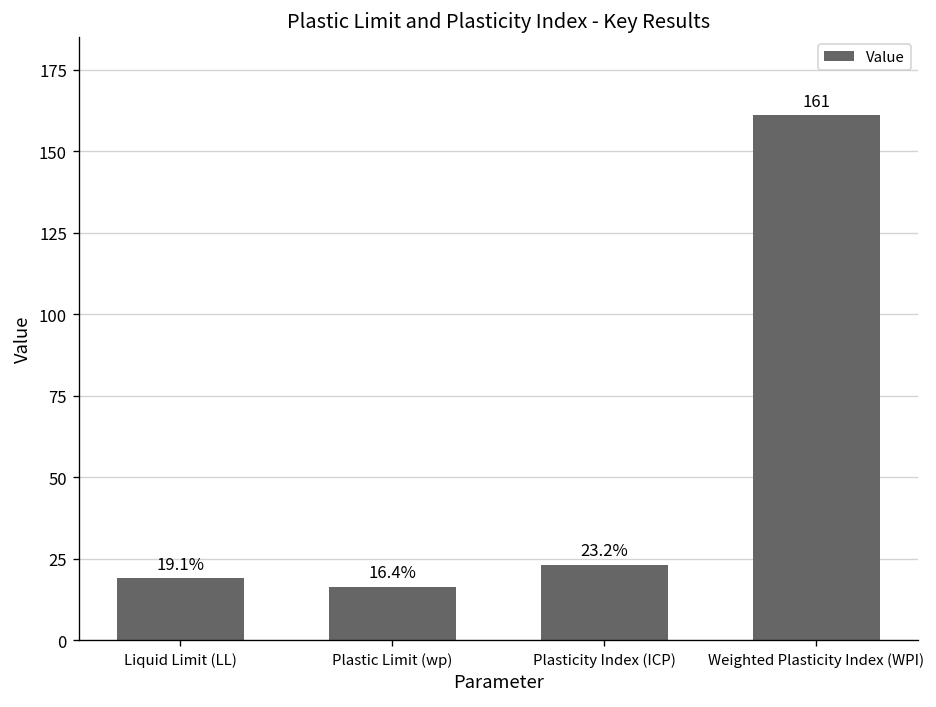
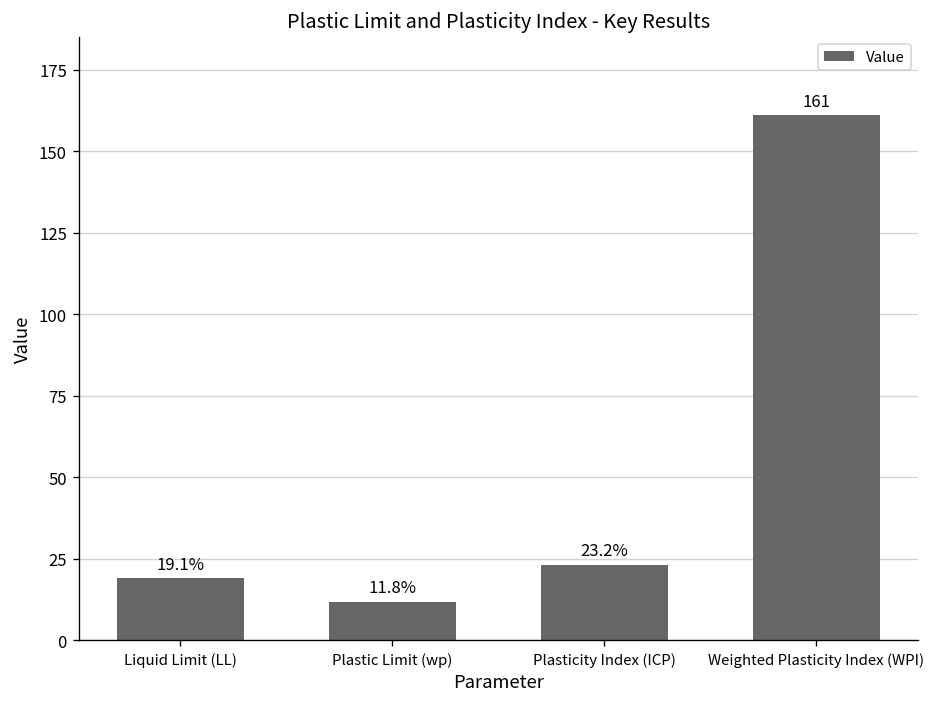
  {
    "Liquid Limit (LL)": "19.1%",
-   "Plastic Limit (wp)": "16.4%",
+   "Plastic Limit (wp)": "11.8%",
    "Plasticity Index (ICP)": "23.2%",
    "Weighted Plasticity Index (WPI)": "161"
  }
